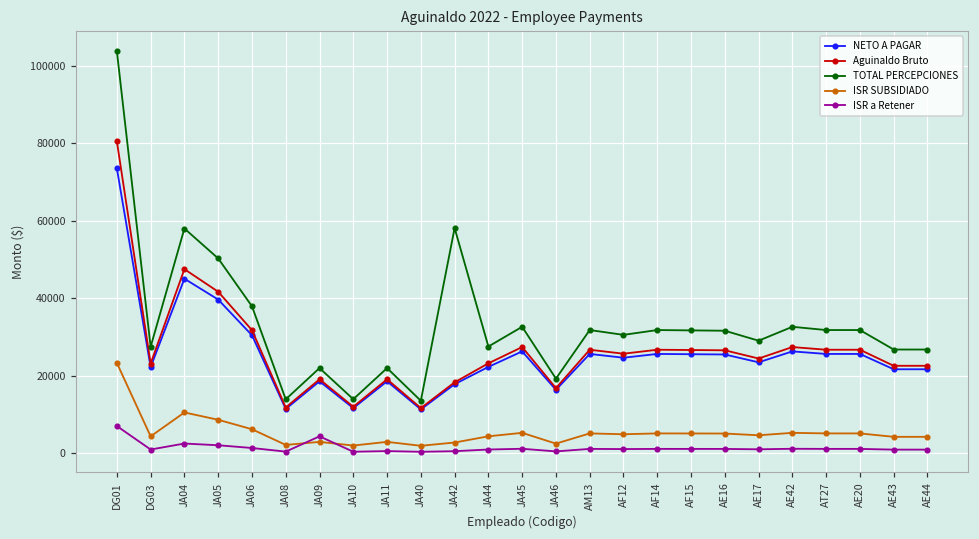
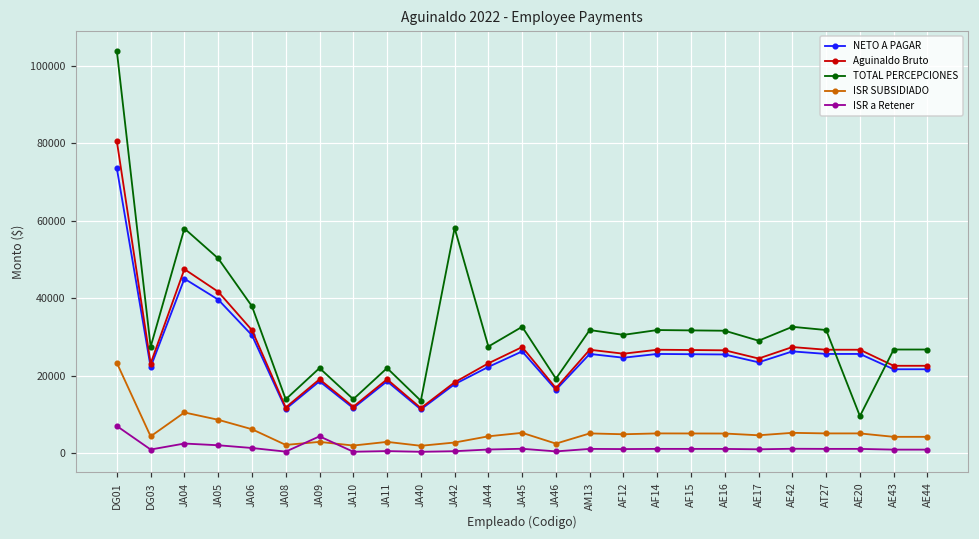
  {
    "NETO A PAGAR": {
      "DG01": 74000,
      "DG03": 22000,
      "JA04": 45000,
      "JA05": 40000,
      "JA06": 30000,
      "JA44": 22000,
      "JA45": 26000,
      "AM13": 26000,
      "AF12": 25000,
      "AF14": 26000,
      "AF15": 26000,
      "AE16": 25000,
      "AE17": 23000,
      "AE42": 26000,
      "AT27": 26000,
      "AE20": 26000,
      "AE43": 22000,
      "AE44": 22000
    },
    "Aguinaldo Bruto": {
      "DG01": 80000,
      "DG03": 23000,
      "JA04": 48000,
      "JA05": 42000,
      "JA06": 32000,
      "JA44": 23000,
      "JA45": 27000,
      "AM13": 27000,
      "AF12": 26000,
      "AF14": 27000,
      "AF15": 27000,
      "AE16": 27000,
      "AE17": 24000,
      "AE42": 27000,
      "AT27": 27000,
      "AE20": 27000,
      "AE43": 23000,
      "AE44": 23000
    },
    "TOTAL PERCEPCIONES": {
      "DG01": 104000,
      "DG03": 27000,
      "JA04": 58000,
      "JA05": 50000,
      "JA06": 38000,
      "JA08": 14000,
      "JA09": 22000,
      "JA10": 14000,
      "JA11": 22000,
      "JA40": 14000,
      "JA42": 58000,
      "JA44": 28000,
      "JA45": 33000,
      "JA46": 19000,
      "AM13": 32000,
      "AF12": 31000,
      "AF14": 32000,
      "AF15": 32000,
      "AE16": 32000,
      "AE17": 29000,
      "AE42": 33000,
      "AT27": 32000,
-     "AE20": 32000,
+     "AE20": 10000,
      "AE43": 27000,
      "AE44": 27000
    },
    "ISR SUBSIDIADO": {
      "DG01": 23000,
      "DG03": 4000,
      "JA04": 10000,
      "JA05": 9000,
      "JA06": 6000,
      "JA08": 2000,
      "JA09": 3000,
      "JA10": 2000,
      "JA11": 3000,
      "JA40": 2000,
      "JA42": 3000,
      "JA44": 4000,
      "JA45": 5000,
      "JA46": 2000,
      "AM13": 5000,
      "AF12": 5000,
      "AF14": 5000,
      "AF15": 5000,
      "AE16": 5000,
      "AE17": 5000,
      "AE42": 5000,
      "AT27": 5000,
      "AE20": 5000,
      "AE43": 4000,
      "AE44": 4000
    },
    "ISR a Retener": {
      "DG01": 7000,
      "DG03": 1000,
      "JA04": 2000,
      "JA05": 2000,
      "JA06": 1000,
      "JA08": 0,
      "JA09": 4000,
      "JA10": 0,
      "JA11": 1000,
      "JA40": 0,
      "JA42": 0,
      "JA44": 1000,
      "JA45": 1000,
      "JA46": 0,
      "AM13": 1000,
      "AF12": 1000,
      "AF14": 1000,
      "AF15": 1000,
      "AE16": 1000,
      "AE17": 1000,
      "AE42": 1000,
      "AT27": 1000,
      "AE20": 1000,
      "AE43": 1000,
      "AE44": 1000
    }
  }
